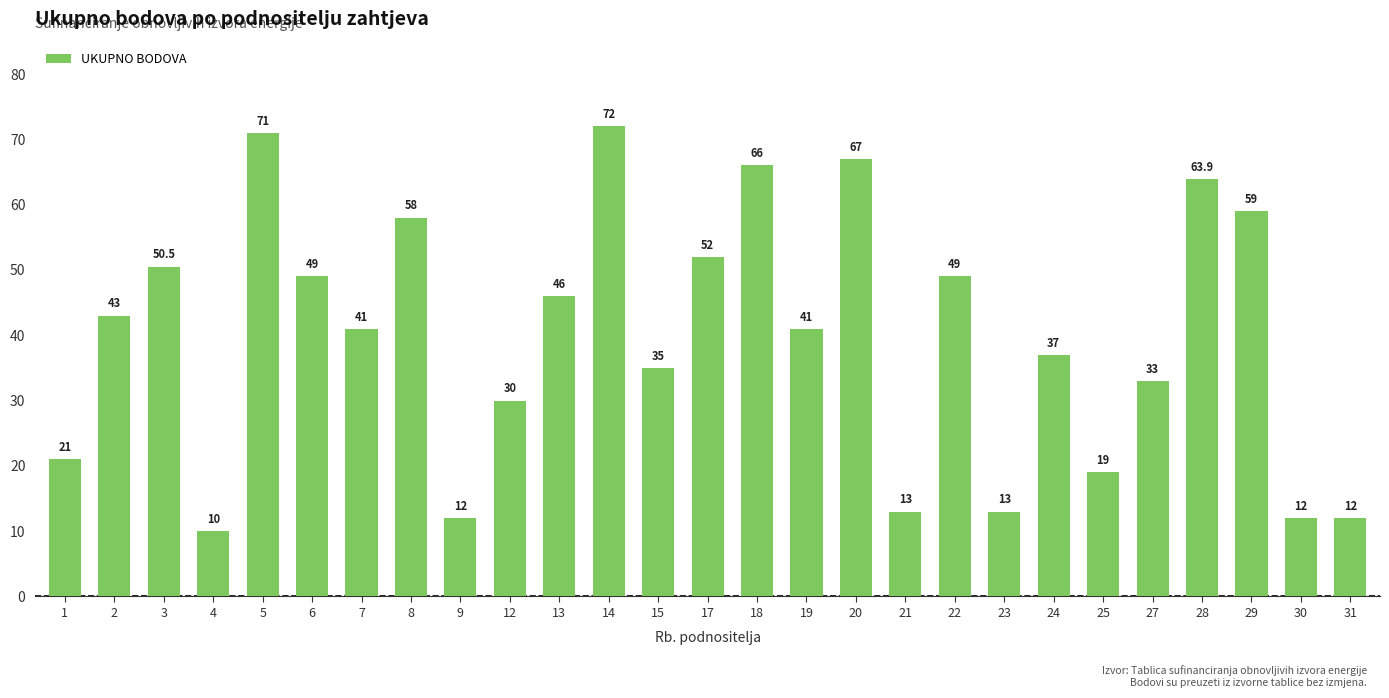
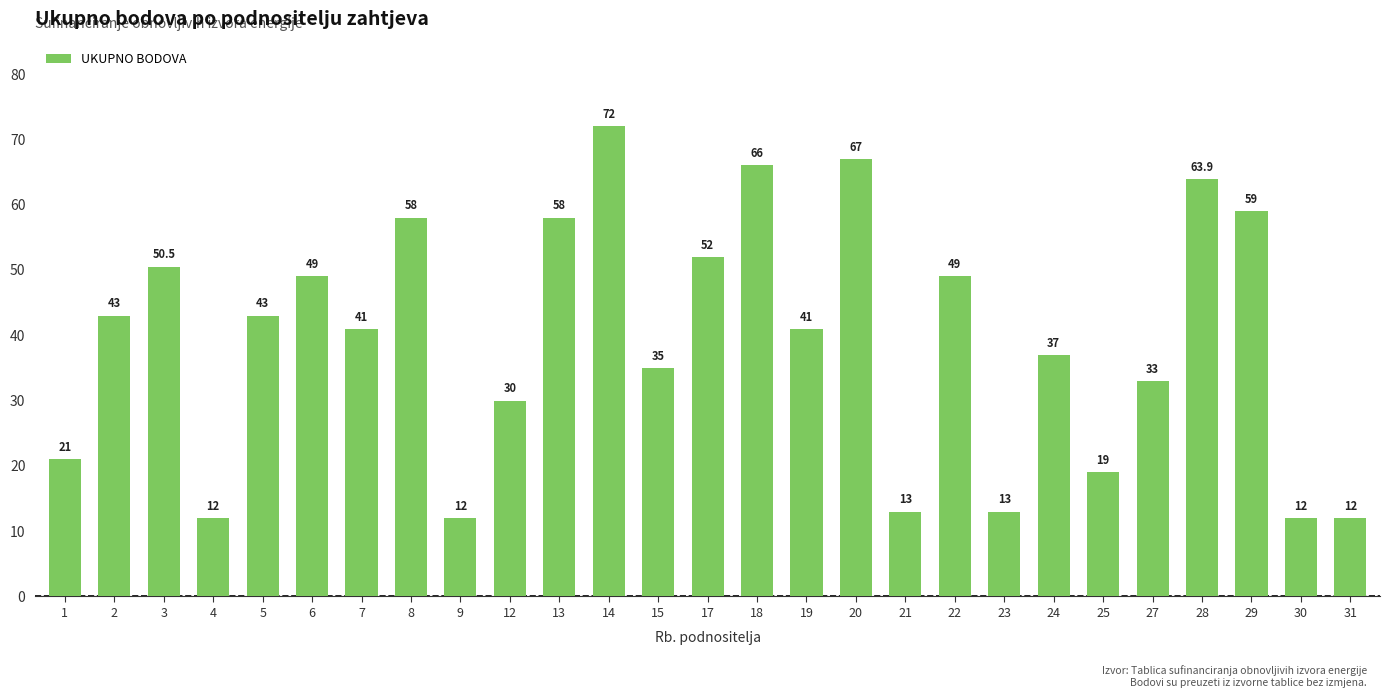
  {
    "1": 21,
    "2": 43,
    "3": 50.5,
-   "4": 10,
-   "5": 71,
+   "4": 12,
+   "5": 43,
    "6": 49,
    "7": 41,
    "8": 58,
    "9": 12,
    "12": 30,
-   "13": 46,
+   "13": 58,
    "14": 72,
    "15": 35,
    "17": 52,
    "18": 66,
    "19": 41,
    "20": 67,
    "21": 13,
    "22": 49,
    "23": 13,
    "24": 37,
    "25": 19,
    "27": 33,
    "28": 63.9,
    "29": 59,
    "30": 12,
    "31": 12
  }
